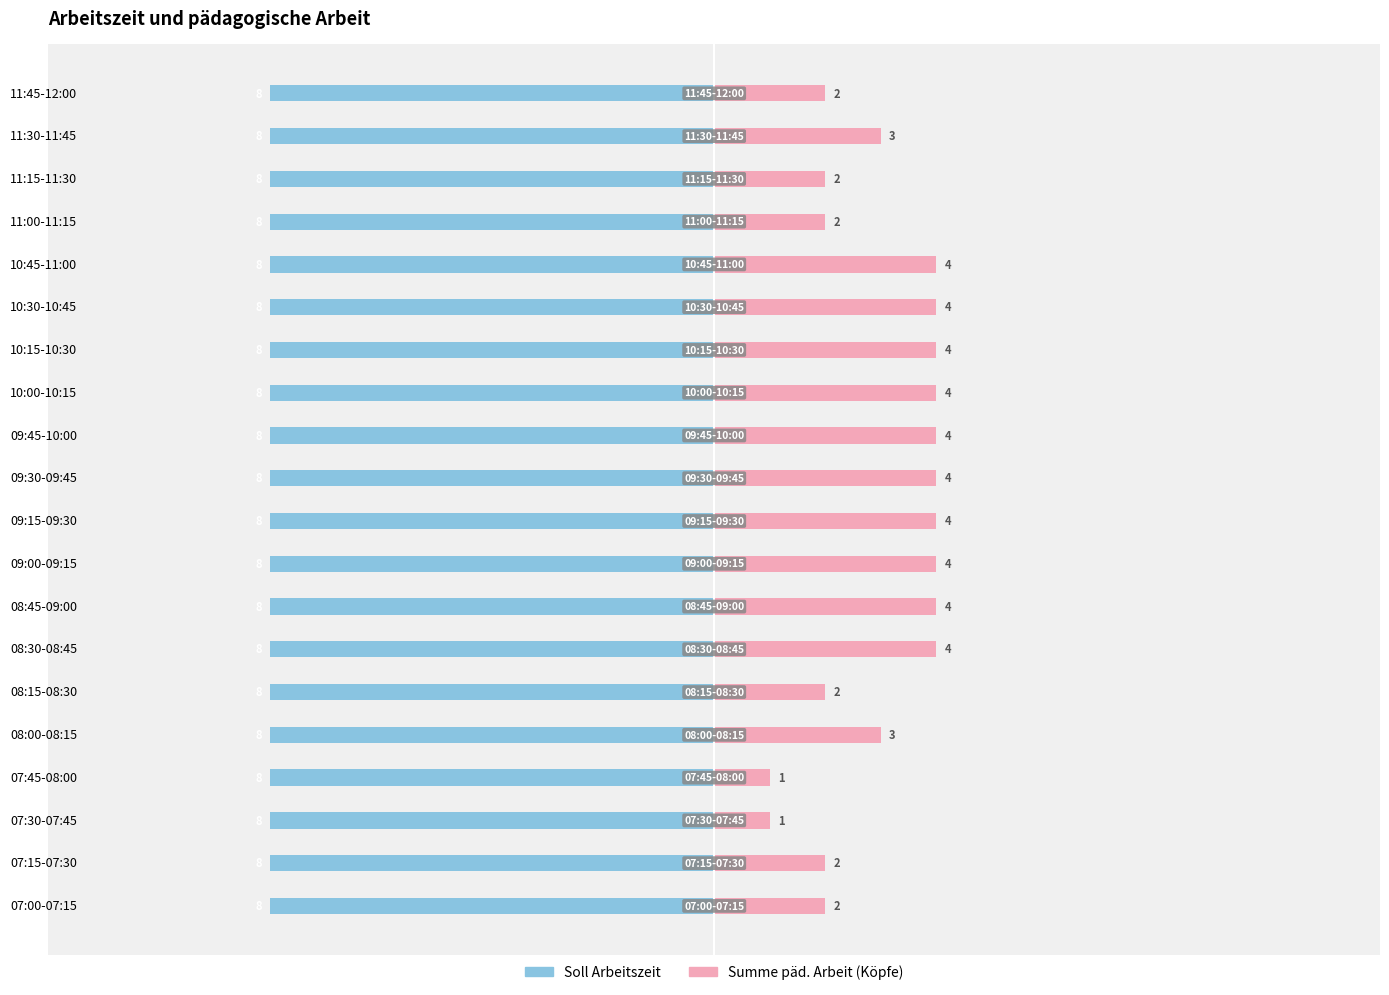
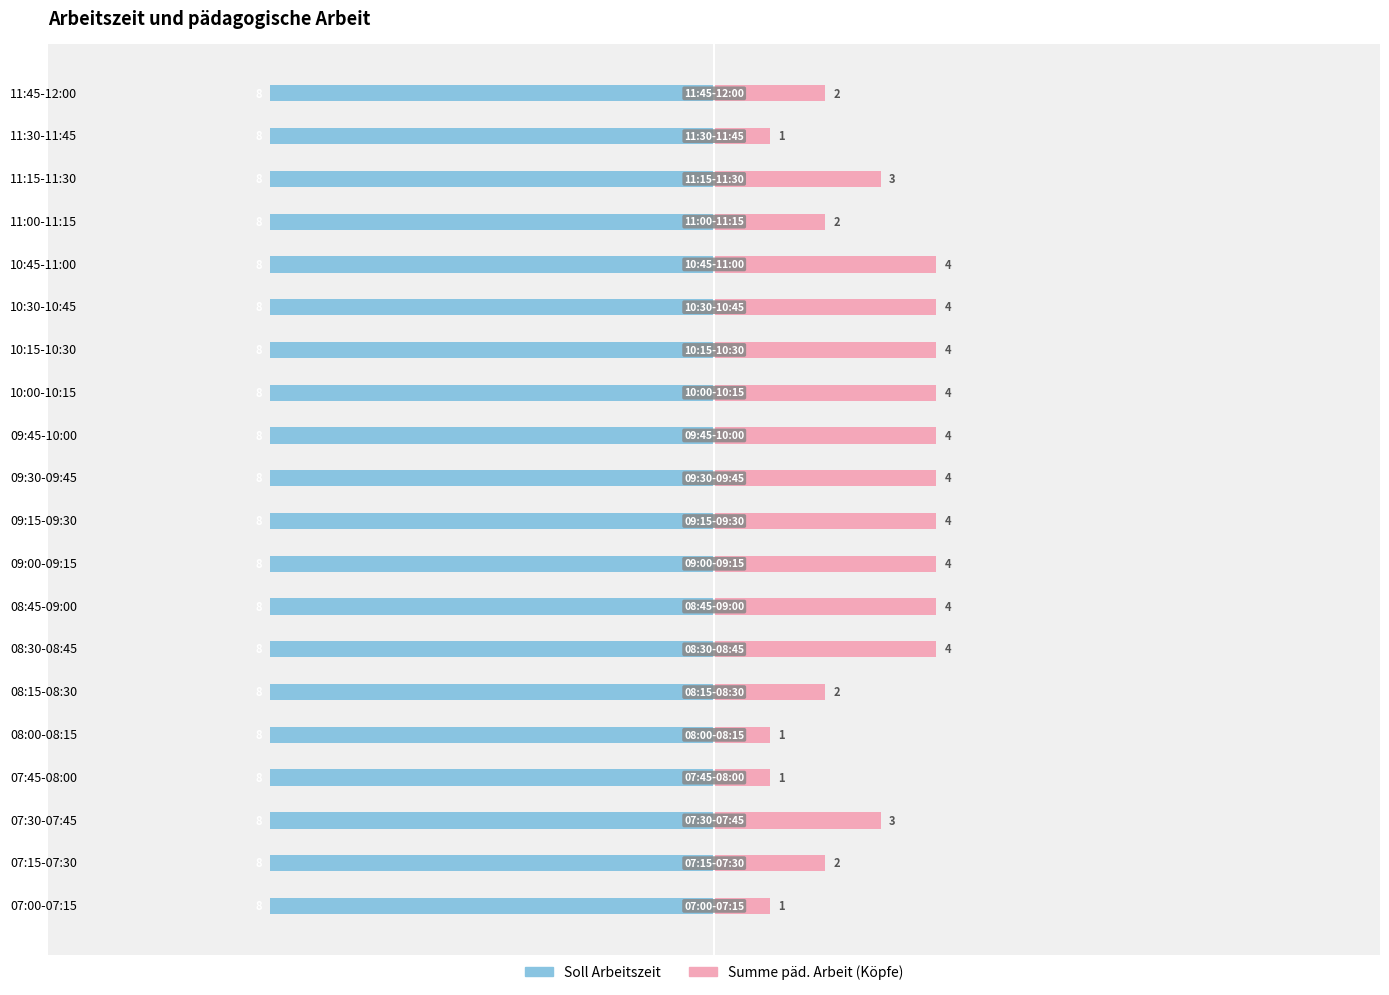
  {
    "Summe päd. Arbeit (Köpfe)": {
      "11:45-12:00": 2,
-     "11:30-11:45": 3,
-     "11:15-11:30": 2,
+     "11:30-11:45": 1,
+     "11:15-11:30": 3,
      "11:00-11:15": 2,
      "10:45-11:00": 4,
      "10:30-10:45": 4,
      "10:15-10:30": 4,
      "10:00-10:15": 4,
      "09:45-10:00": 4,
      "09:30-09:45": 4,
      "09:15-09:30": 4,
      "09:00-09:15": 4,
      "08:45-09:00": 4,
      "08:30-08:45": 4,
      "08:15-08:30": 2,
-     "08:00-08:15": 3,
+     "08:00-08:15": 1,
      "07:45-08:00": 1,
-     "07:30-07:45": 1,
+     "07:30-07:45": 3,
      "07:15-07:30": 2,
-     "07:00-07:15": 2
+     "07:00-07:15": 1
    }
  }
